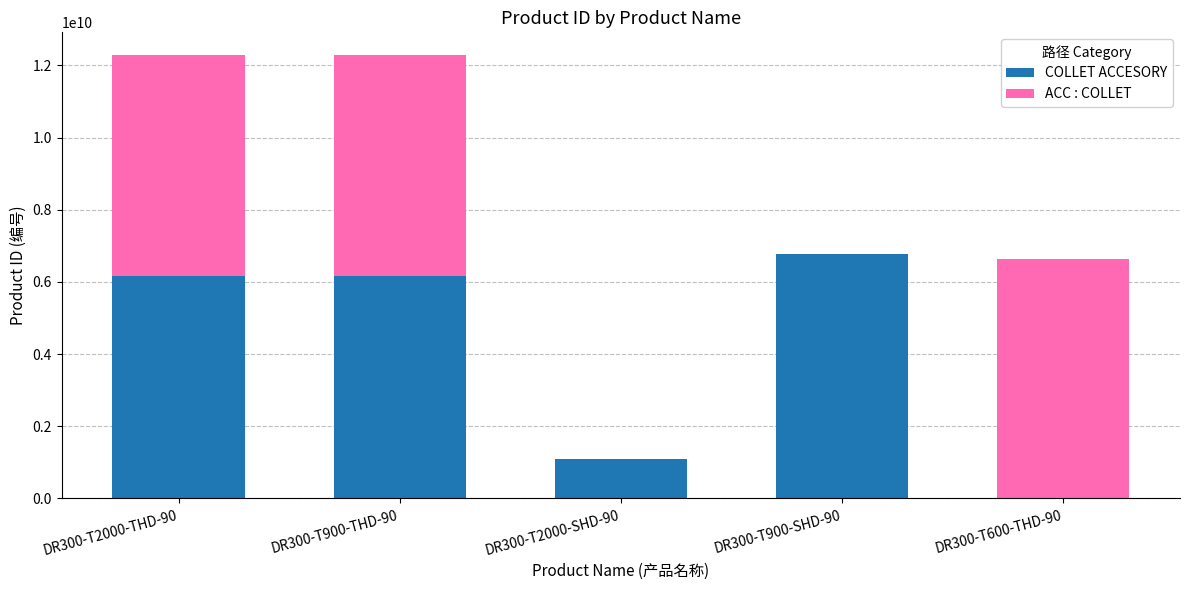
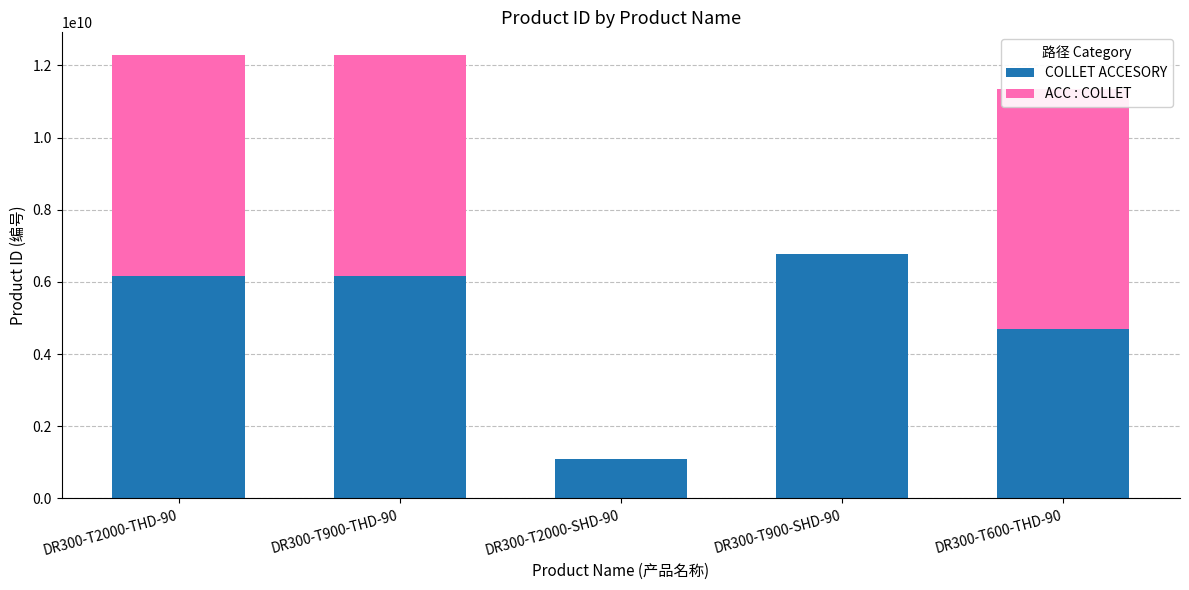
  {
    "COLLET ACCESORY": {
      "DR300-T2000-THD-90": 6200000000,
      "DR300-T900-THD-90": 6200000000,
      "DR300-T2000-SHD-90": 1100000000,
      "DR300-T900-SHD-90": 6800000000,
-     "DR300-T600-THD-90": 0
+     "DR300-T600-THD-90": 4700000000
    },
    "ACC : COLLET": {
      "DR300-T2000-THD-90": 6200000000,
      "DR300-T900-THD-90": 6200000000,
      "DR300-T2000-SHD-90": 0,
      "DR300-T900-SHD-90": 0
    }
  }
